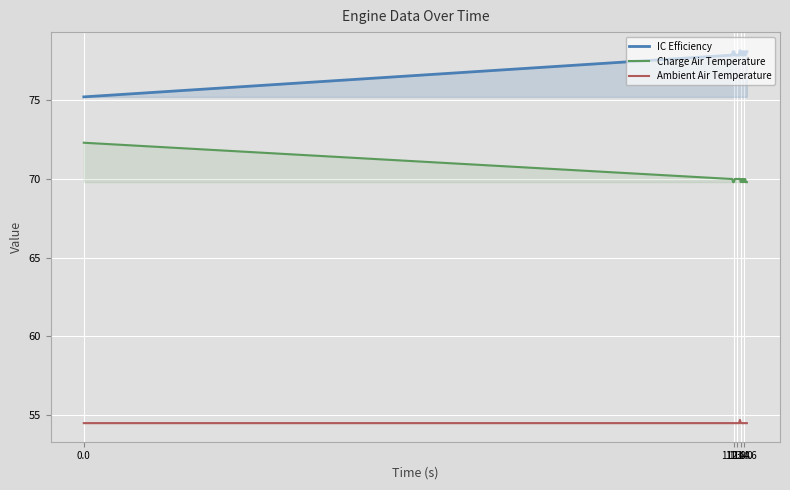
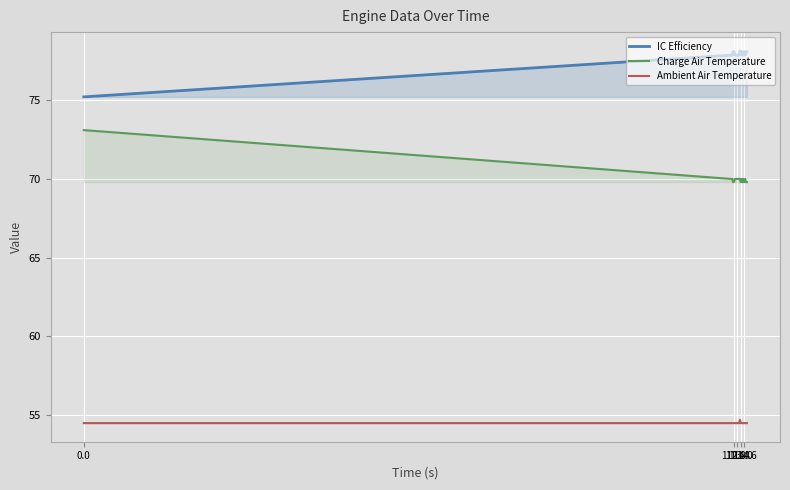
  {
    "IC Efficiency": {
      "0.0": 75.2
    },
    "Charge Air Temperature": {
-     "0.0": 72.3
+     "0.0": 73.1
    },
    "Ambient Air Temperature": {
      "0.0": 54.5
    }
  }
